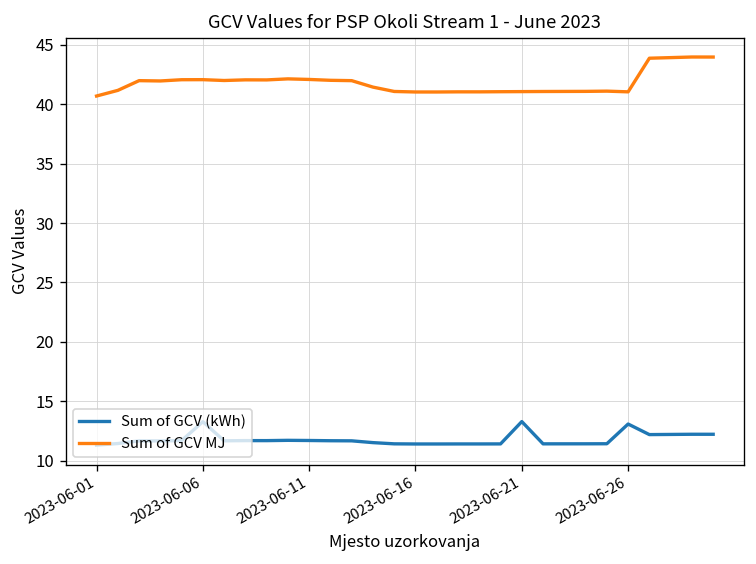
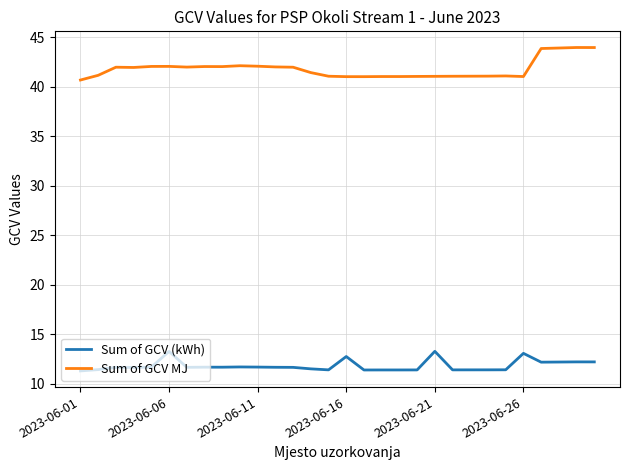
  {
    "Sum of GCV (kWh)": {
      "2023-06-11": 12,
-     "2023-06-16": 11,
+     "2023-06-16": 13,
      "2023-06-21": 13,
      "2023-06-26": 13
    },
    "Sum of GCV MJ": {
      "2023-06-01": 41,
      "2023-06-06": 42,
      "2023-06-11": 42,
      "2023-06-16": 41,
      "2023-06-21": 41,
      "2023-06-26": 41
    }
  }
